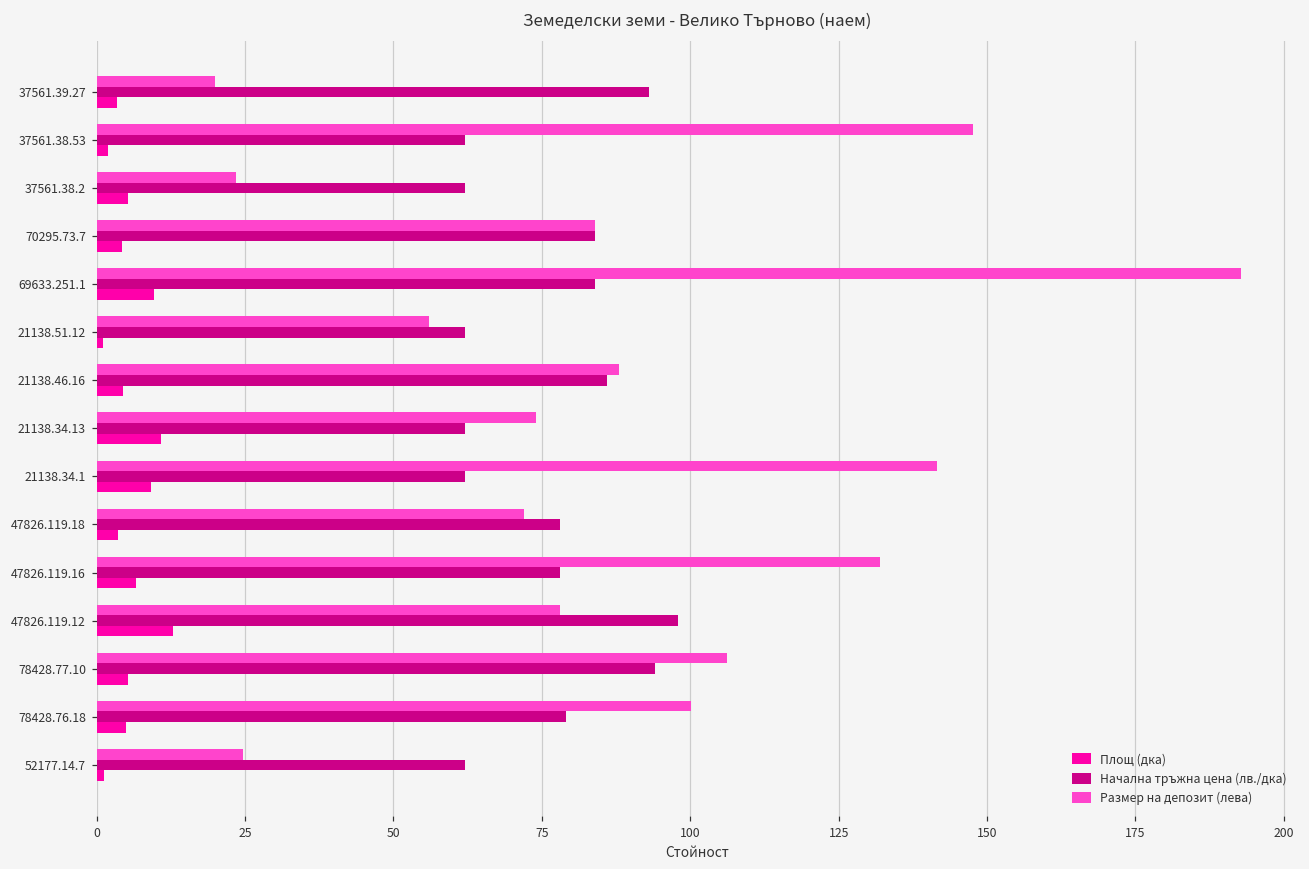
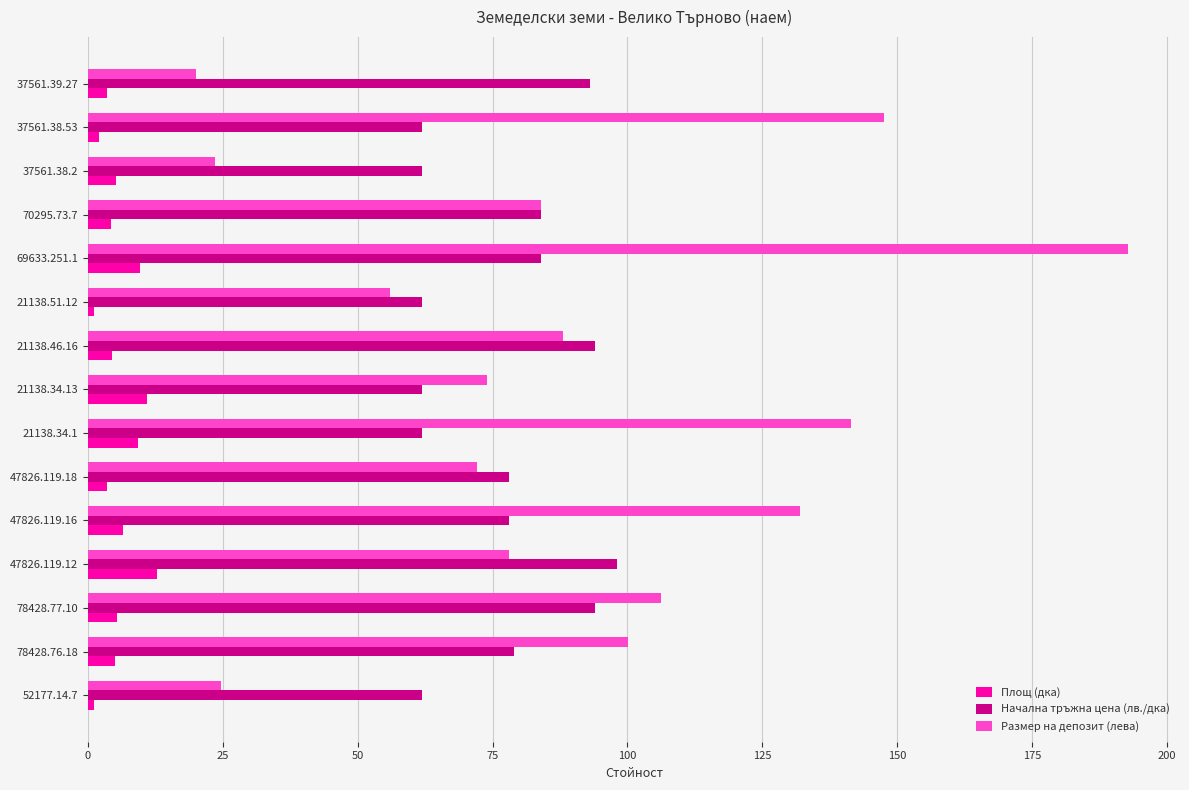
  {
    "Площ (дка)": {
      "37561.39.27": 4,
      "37561.38.53": 2,
      "37561.38.2": 5,
      "70295.73.7": 4,
      "69633.251.1": 10,
      "21138.51.12": 1,
      "21138.46.16": 4,
      "21138.34.13": 11,
      "21138.34.1": 9,
      "47826.119.18": 4,
      "47826.119.16": 7,
      "47826.119.12": 13,
      "78428.77.10": 5,
      "78428.76.18": 5,
      "52177.14.7": 1
    },
    "Начална тръжна цена (лв./дка)": {
      "37561.39.27": 93,
      "37561.38.53": 62,
      "37561.38.2": 62,
      "70295.73.7": 84,
      "69633.251.1": 84,
      "21138.51.12": 62,
-     "21138.46.16": 86,
+     "21138.46.16": 94,
      "21138.34.13": 62,
      "21138.34.1": 62,
      "47826.119.18": 78,
      "47826.119.16": 78,
      "47826.119.12": 98,
      "78428.77.10": 94,
      "78428.76.18": 79,
      "52177.14.7": 62
    },
    "Размер на депозит (лева)": {
      "37561.39.27": 20,
      "37561.38.53": 148,
      "37561.38.2": 24,
      "70295.73.7": 84,
      "69633.251.1": 193,
      "21138.51.12": 56,
      "21138.46.16": 88,
      "21138.34.13": 74,
      "21138.34.1": 142,
      "47826.119.18": 72,
      "47826.119.16": 132,
      "47826.119.12": 78,
      "78428.77.10": 106,
      "78428.76.18": 100,
      "52177.14.7": 25
    }
  }
